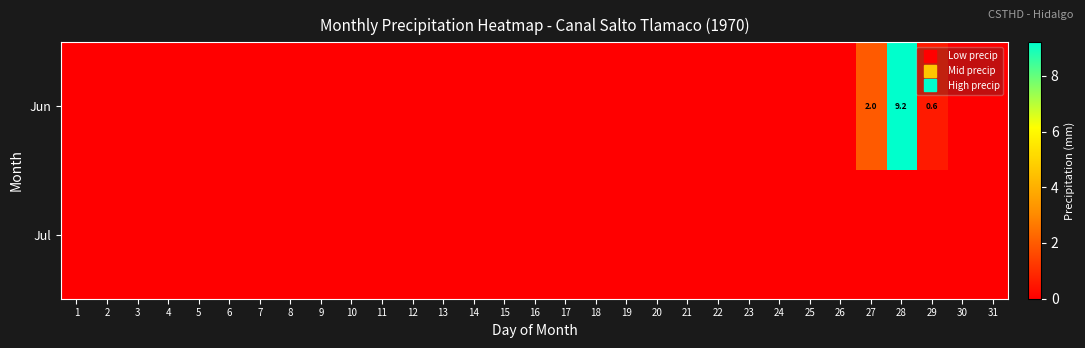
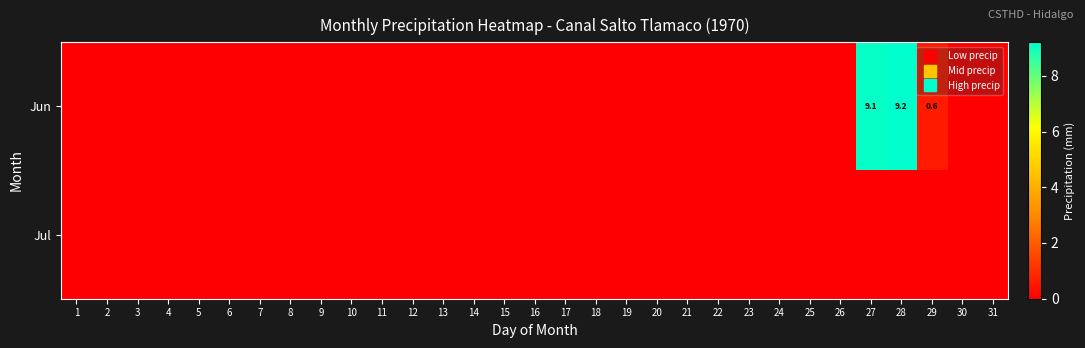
  {
    "Jun": {
-     "27": 2.0,
+     "27": 9.1,
      "28": 9.2,
      "29": 0.6
    }
  }
